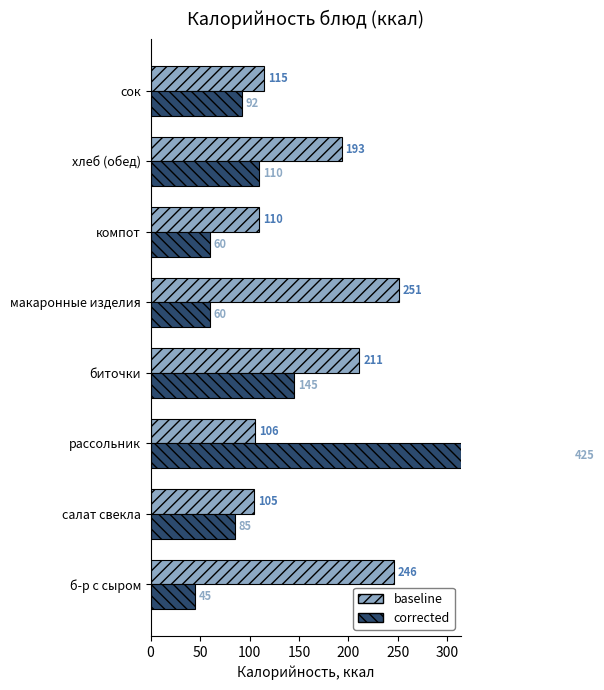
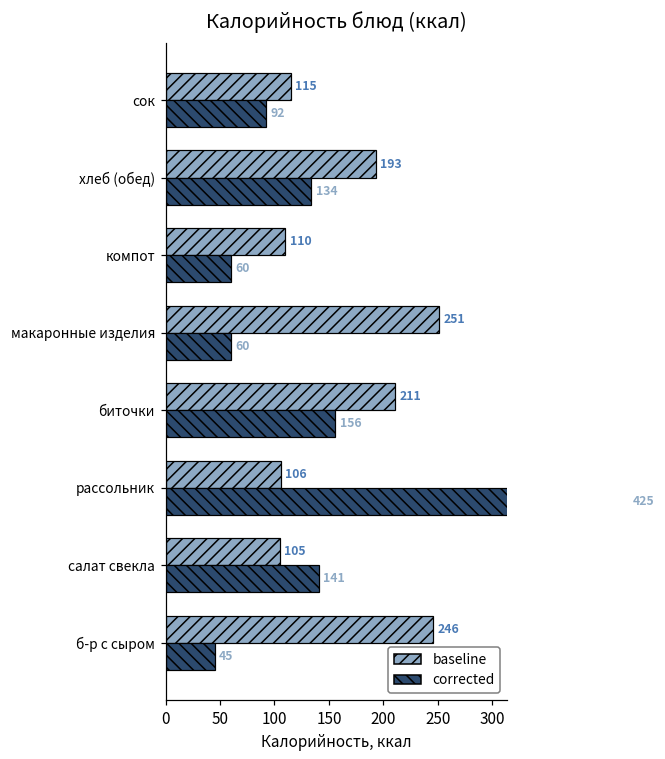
  {
    "baseline": {
      "сок": 115,
      "хлеб (обед)": 193,
      "компот": 110,
      "макаронные изделия": 251,
      "биточки": 211,
      "рассольник": 106,
      "салат свекла": 105,
      "б-р с сыром": 246
    },
    "corrected": {
      "сок": 92,
-     "хлеб (обед)": 110,
+     "хлеб (обед)": 134,
      "компот": 60,
      "макаронные изделия": 60,
-     "биточки": 145,
-     "салат свекла": 85,
+     "биточки": 156,
+     "салат свекла": 141,
      "б-р с сыром": 45
    }
  }
